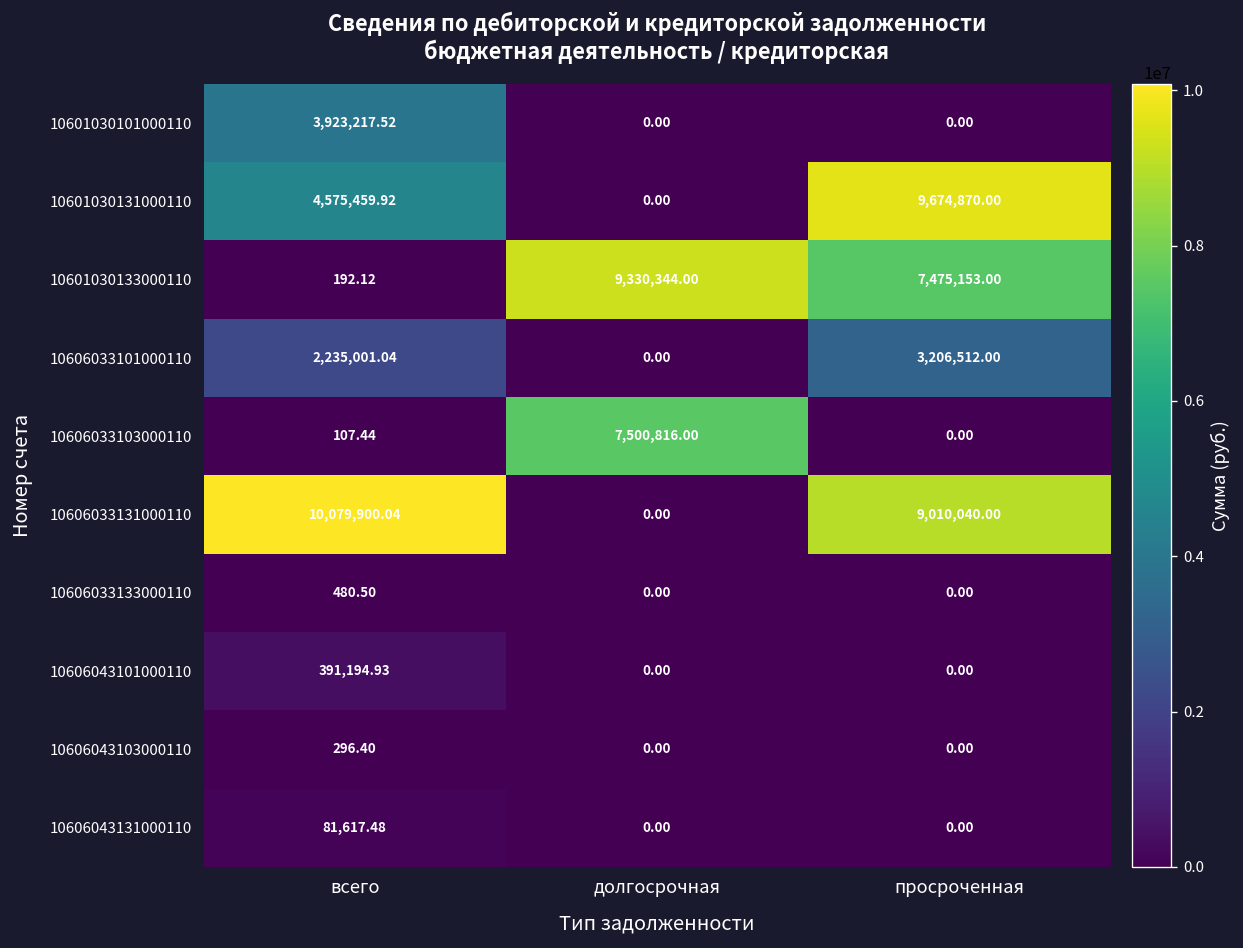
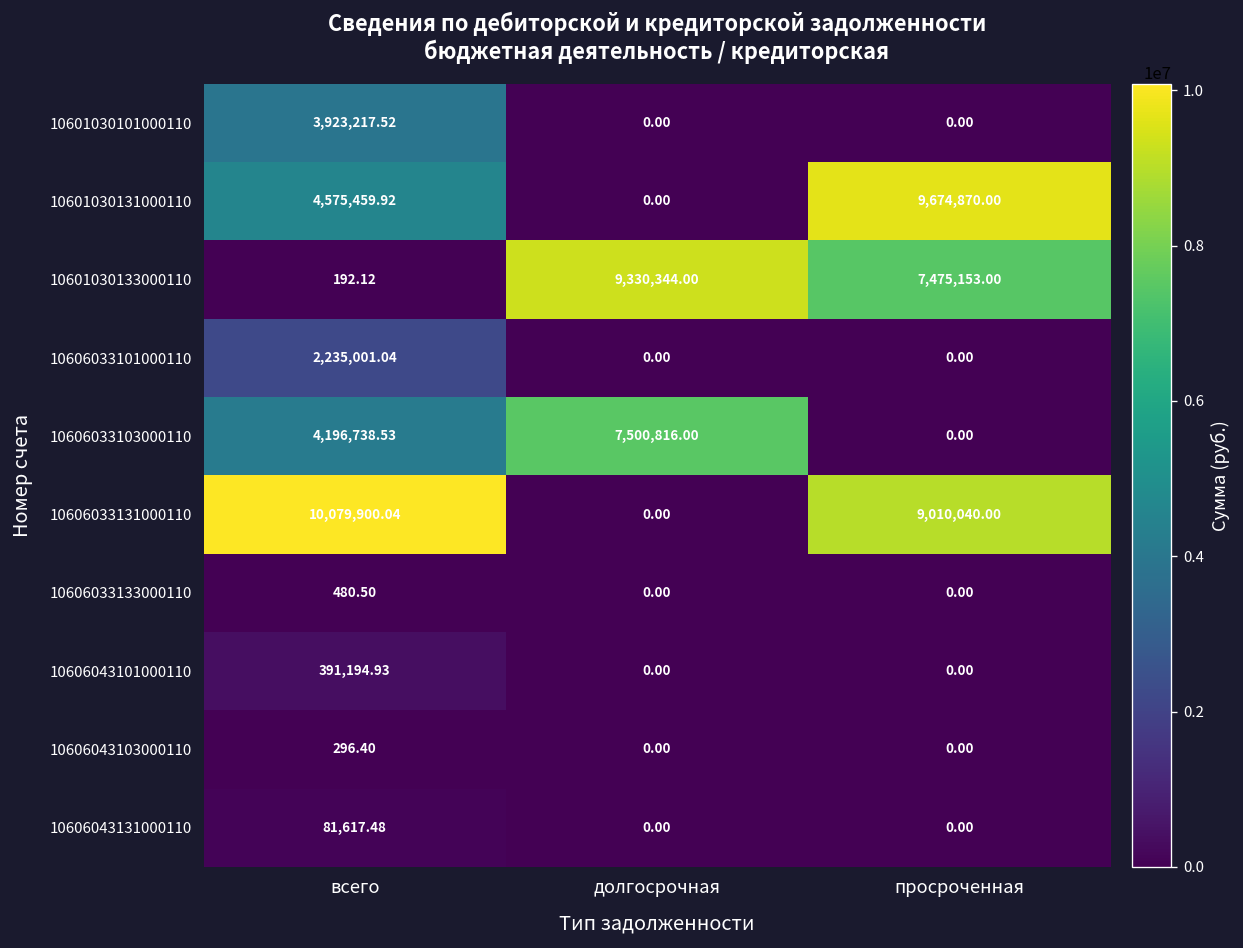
  {
    "10601030101000110": {
      "всего": "3,923,217.52",
      "долгосрочная": "0.00",
      "просроченная": "0.00"
    },
    "10601030131000110": {
      "всего": "4,575,459.92",
      "долгосрочная": "0.00",
      "просроченная": "9,674,870.00"
    },
    "10601030133000110": {
      "всего": "192.12",
      "долгосрочная": "9,330,344.00",
      "просроченная": "7,475,153.00"
    },
    "10606033101000110": {
      "всего": "2,235,001.04",
      "долгосрочная": "0.00",
-     "просроченная": "3,206,512.00"
+     "просроченная": "0.00"
    },
    "10606033103000110": {
-     "всего": "107.44",
+     "всего": "4,196,738.53",
      "долгосрочная": "7,500,816.00",
      "просроченная": "0.00"
    },
    "10606033131000110": {
      "всего": "10,079,900.04",
      "долгосрочная": "0.00",
      "просроченная": "9,010,040.00"
    },
    "10606033133000110": {
      "всего": "480.50",
      "долгосрочная": "0.00",
      "просроченная": "0.00"
    },
    "10606043101000110": {
      "всего": "391,194.93",
      "долгосрочная": "0.00",
      "просроченная": "0.00"
    },
    "10606043103000110": {
      "всего": "296.40",
      "долгосрочная": "0.00",
      "просроченная": "0.00"
    },
    "10606043131000110": {
      "всего": "81,617.48",
      "долгосрочная": "0.00",
      "просроченная": "0.00"
    }
  }
